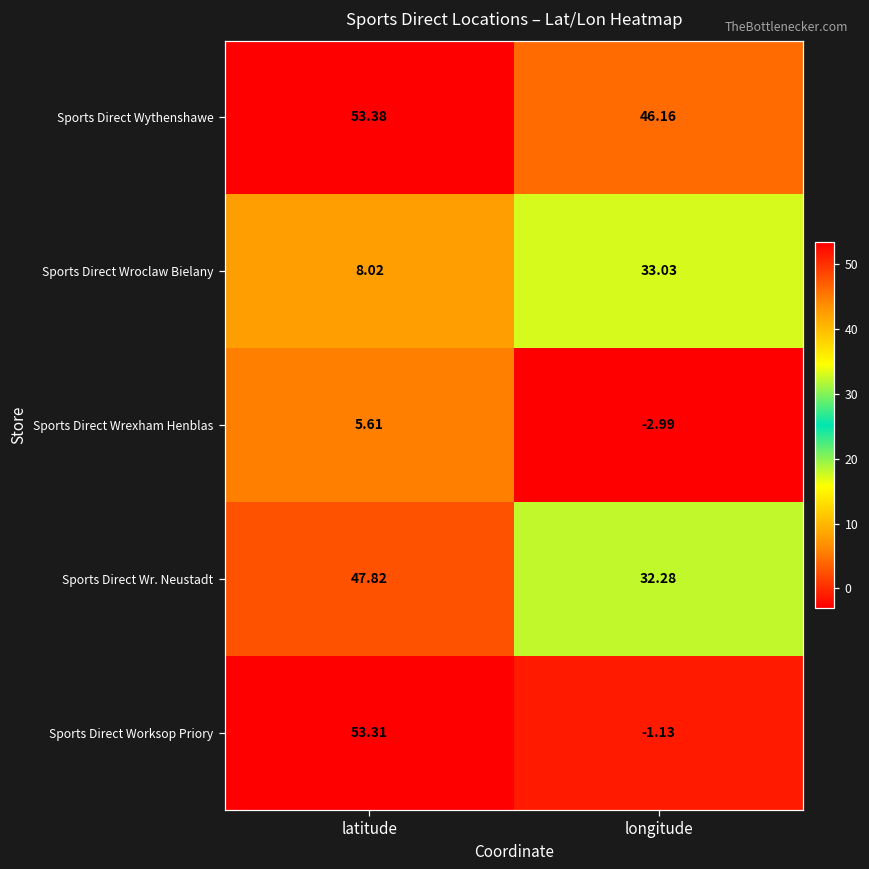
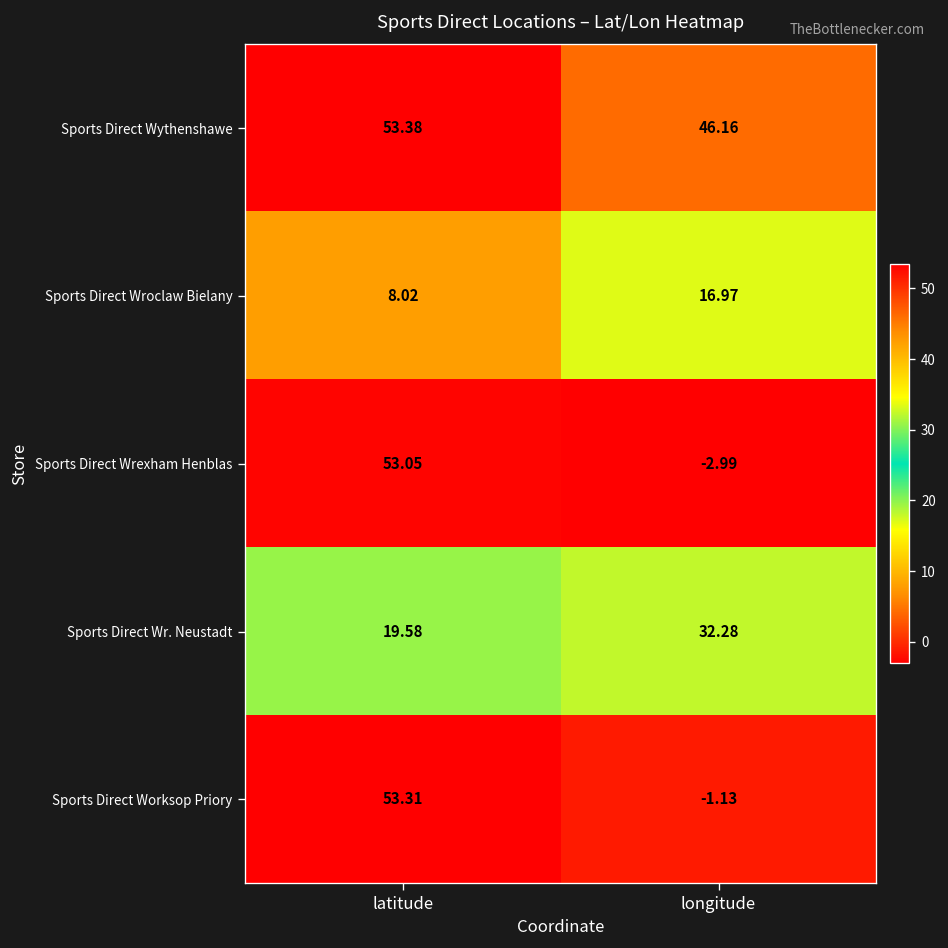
  {
    "Sports Direct Wythenshawe": {
      "latitude": 53.38,
      "longitude": 46.16
    },
    "Sports Direct Wroclaw Bielany": {
      "latitude": 8.02,
-     "longitude": 33.03
+     "longitude": 16.97
    },
    "Sports Direct Wrexham Henblas": {
-     "latitude": 5.61,
+     "latitude": 53.05,
      "longitude": -2.99
    },
    "Sports Direct Wr. Neustadt": {
-     "latitude": 47.82,
+     "latitude": 19.58,
      "longitude": 32.28
    },
    "Sports Direct Worksop Priory": {
      "latitude": 53.31,
      "longitude": -1.13
    }
  }
